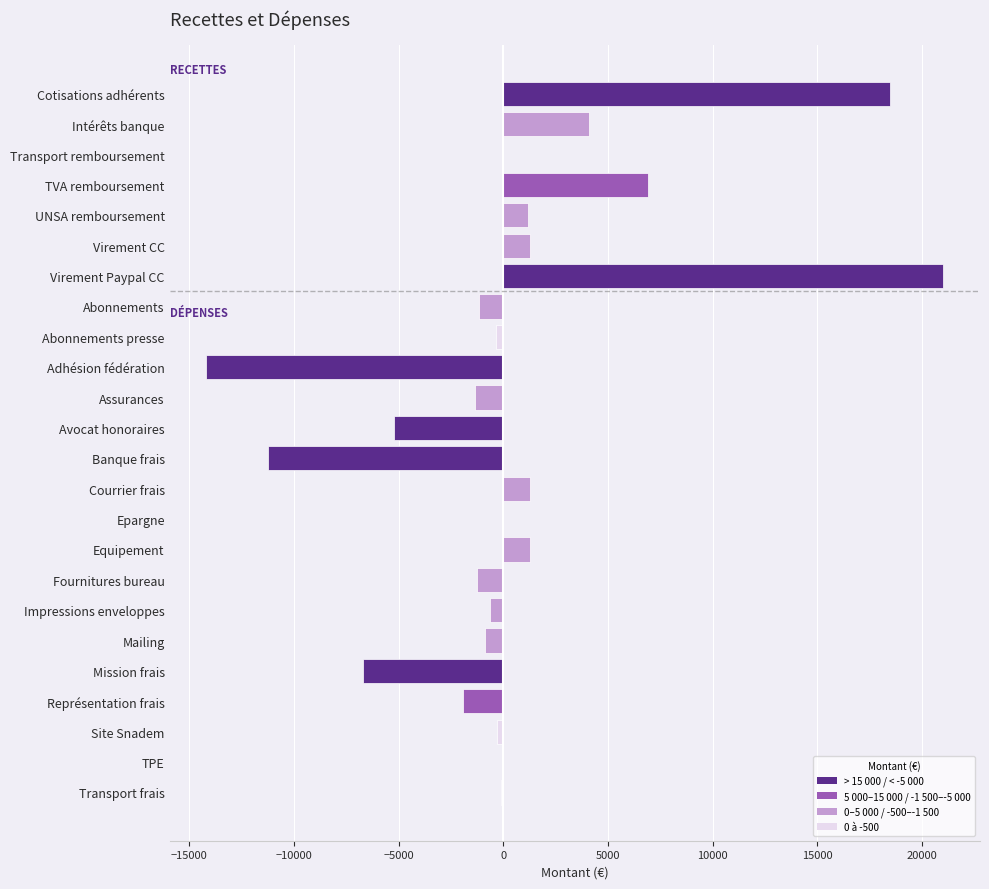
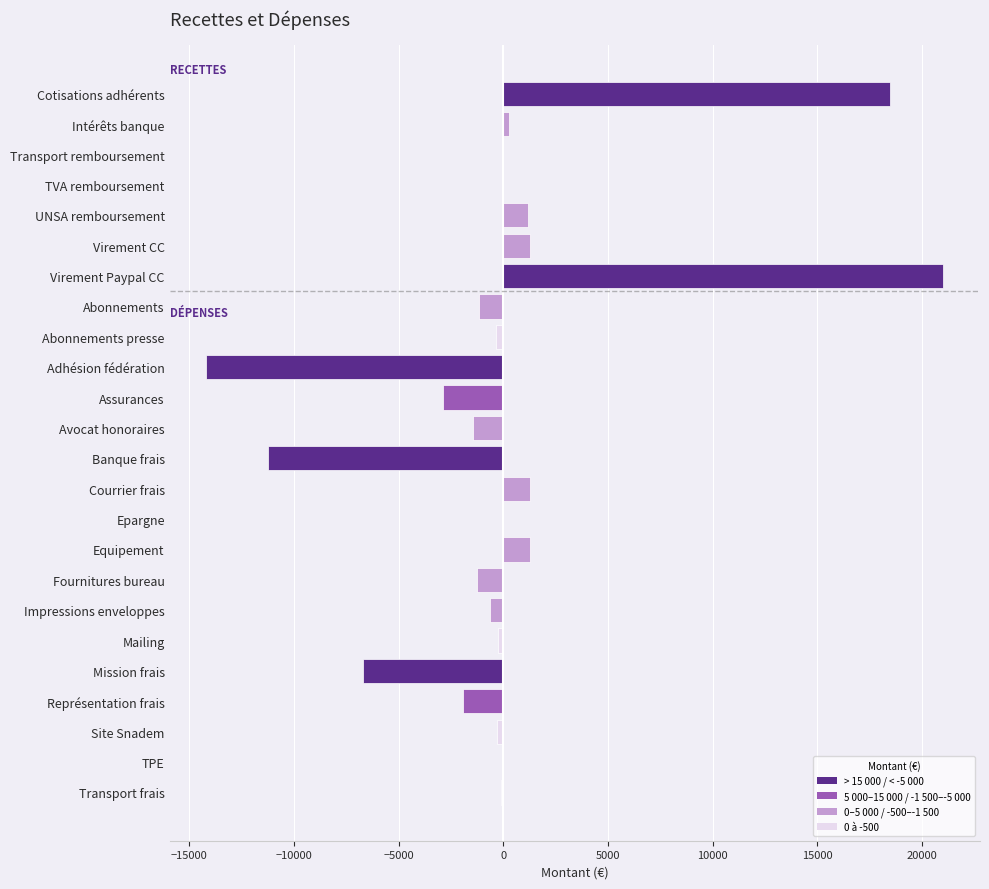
  {
    "Cotisations adhérents": 18400,
-   "Intérêts banque": 4100,
+   "Intérêts banque": 300,
    "Transport remboursement": 0,
-   "TVA remboursement": 6900,
+   "TVA remboursement": 0,
    "UNSA remboursement": 1200,
    "Virement CC": 1300,
    "Virement Paypal CC": 21000,
    "Abonnements": -1200,
    "Abonnements presse": -300,
    "Adhésion fédération": -14200,
-   "Assurances": -1400,
-   "Avocat honoraires": -5200,
+   "Assurances": -2900,
+   "Avocat honoraires": -1400,
    "Banque frais": -11200,
    "Courrier frais": 1300,
    "Epargne": 0,
    "Equipement": 1300,
    "Fournitures bureau": -1200,
    "Impressions enveloppes": -600,
-   "Mailing": -900,
+   "Mailing": -300,
    "Mission frais": -6700,
    "Représentation frais": -1900,
    "Site Snadem": -300,
    "TPE": 0
  }
